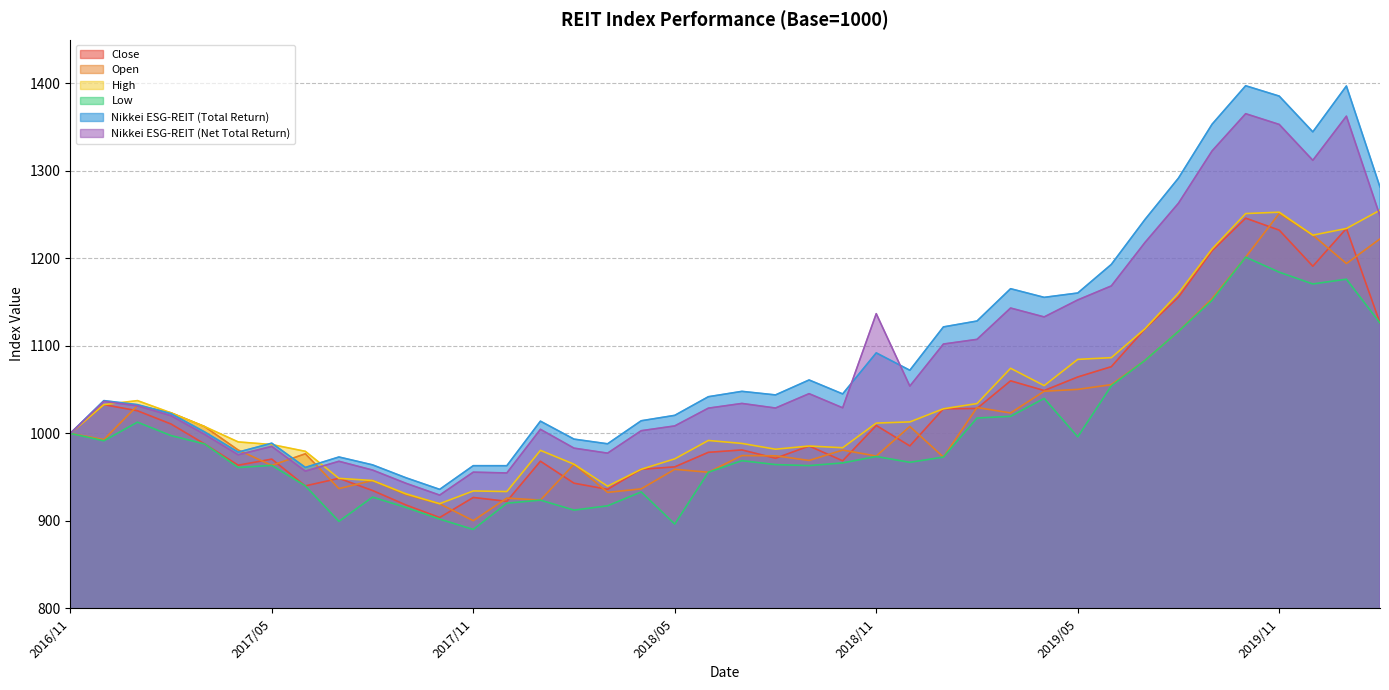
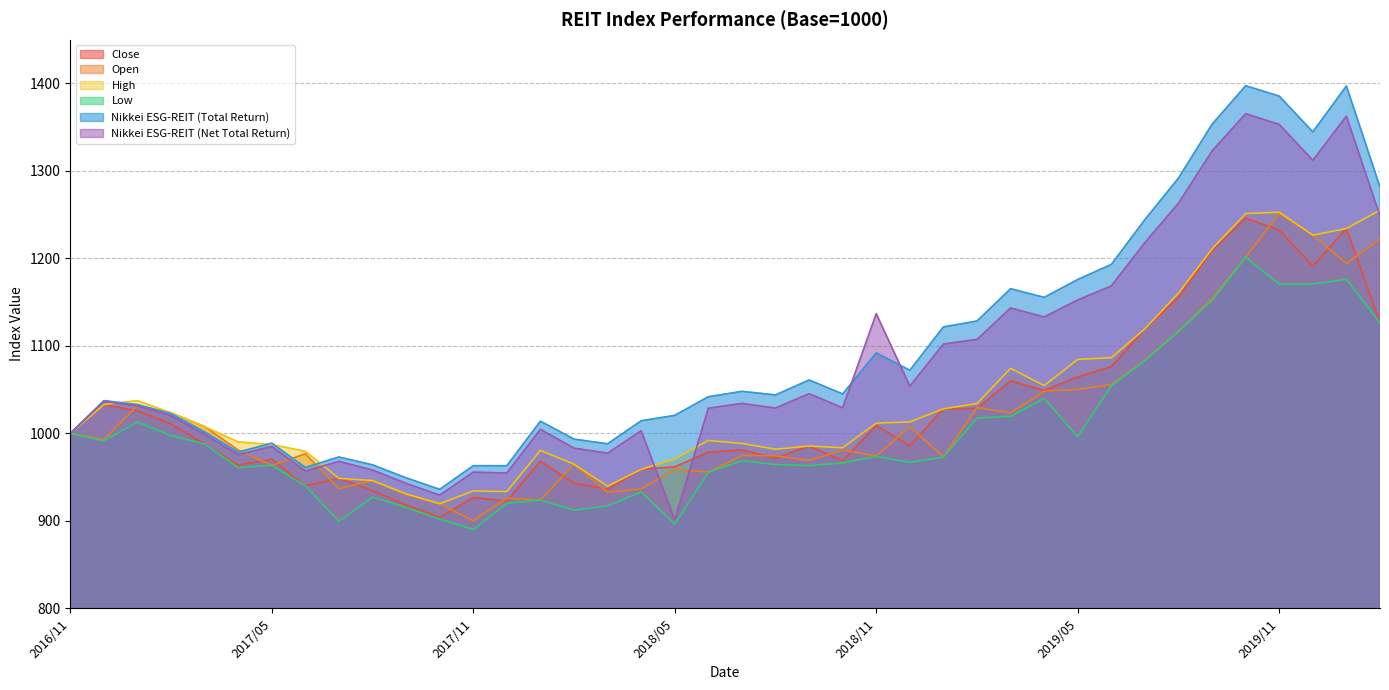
  {
    "Low": {
      "2017/11": 890,
      "2018/05": 900,
      "2019/05": 1000,
-     "2019/11": 1180
+     "2019/11": 1170
    },
    "Nikkei ESG-REIT (Total Return)": {
      "2017/11": 960,
      "2018/05": 1020,
      "2018/11": 1090,
-     "2019/05": 1160,
+     "2019/05": 1180,
      "2019/11": 1390
    },
    "Nikkei ESG-REIT (Net Total Return)": {
      "2017/11": 960,
-     "2018/05": 1010,
+     "2018/05": 900,
      "2018/11": 1140,
      "2019/05": 1150,
      "2019/11": 1350
    }
  }
